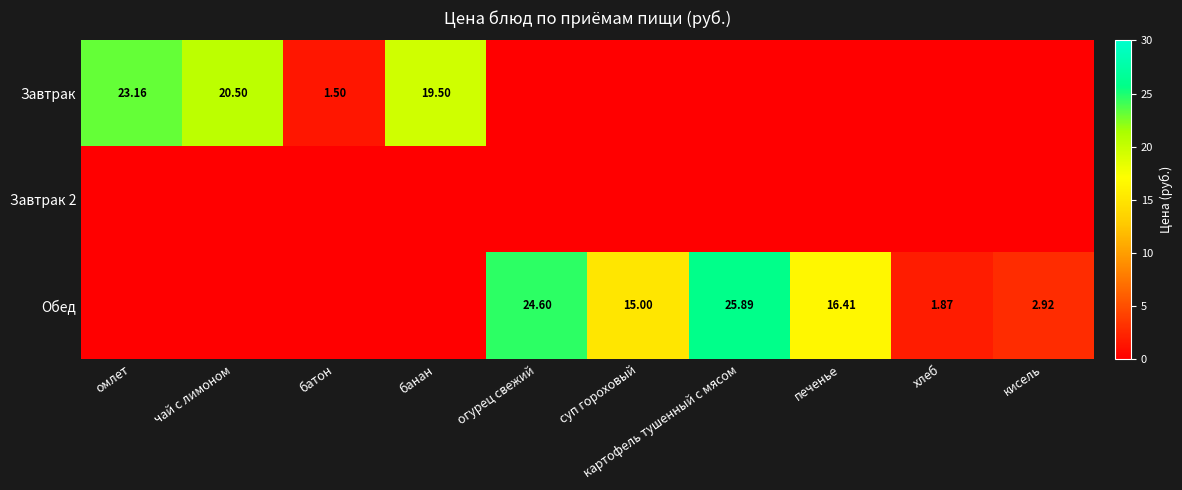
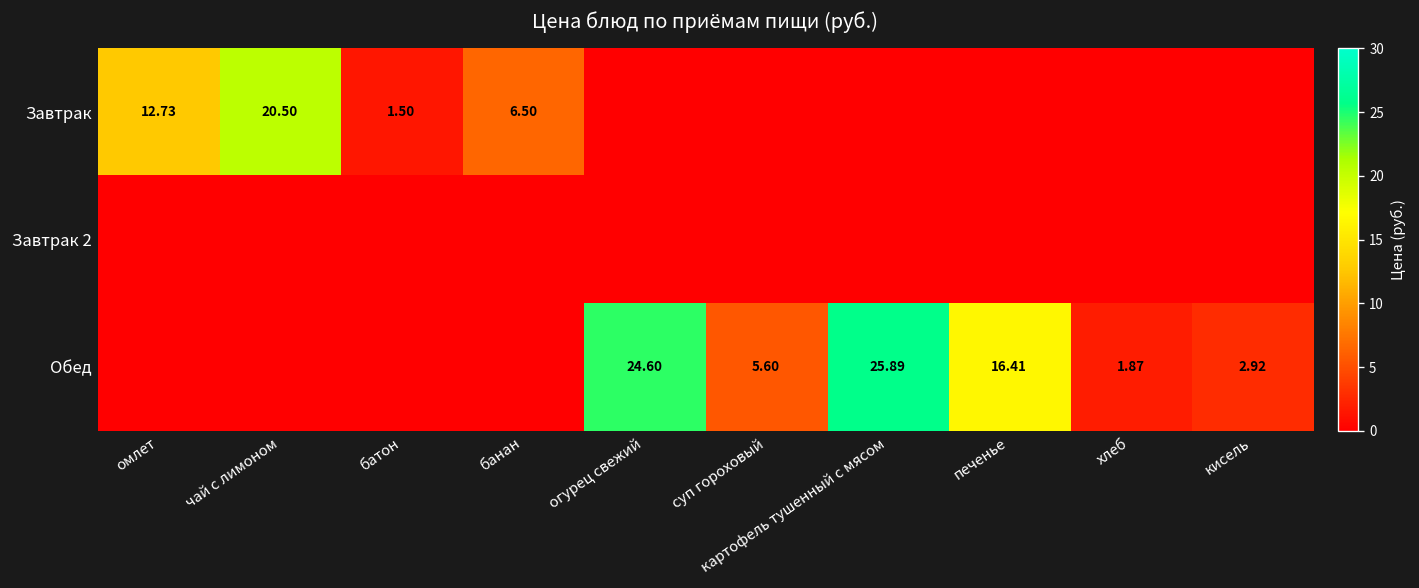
  {
    "Завтрак": {
-     "омлет": 23.16,
+     "омлет": 12.73,
      "чай с лимоном": 20.50,
      "батон": 1.50,
-     "банан": 19.50
+     "банан": 6.50
    },
    "Обед": {
      "огурец свежий": 24.60,
-     "суп гороховый": 15.00,
+     "суп гороховый": 5.60,
      "картофель тушенный с мясом": 25.89,
      "печенье": 16.41,
      "хлеб": 1.87,
      "кисель": 2.92
    }
  }
